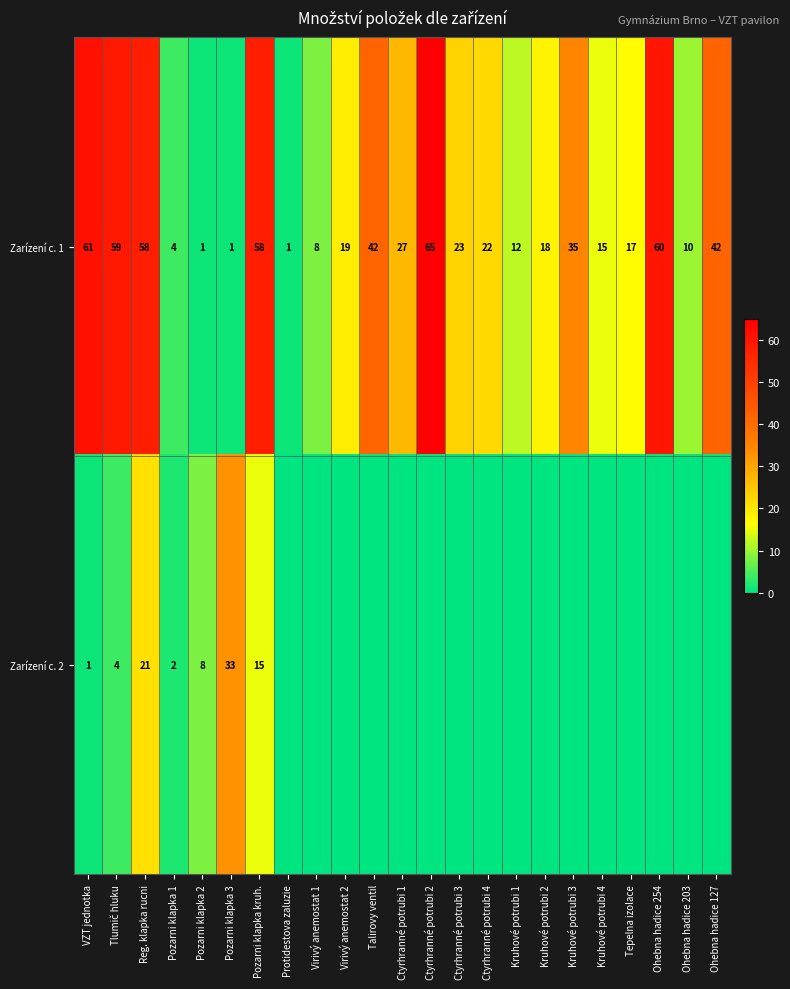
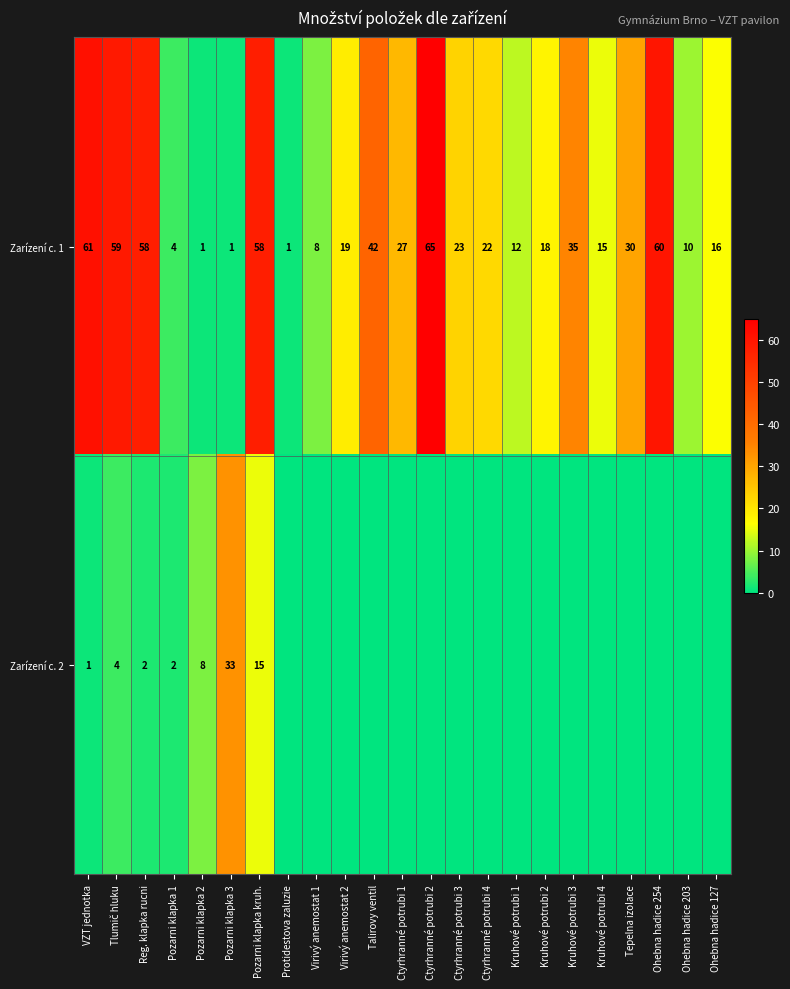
  {
    "Zarízení c. 1": {
      "VZT jednotka": 61,
      "Tlumič hluku": 59,
      "Reg. klapka rucni": 58,
      "Pozarni klapka 1": 4,
      "Pozarni klapka 2": 1,
      "Pozarni klapka 3": 1,
      "Pozarni klapka kruh.": 58,
      "Protidestova zaluzie": 1,
      "Virivý anemostat 1": 8,
      "Virivý anemostat 2": 19,
      "Talirovy ventil": 42,
      "Ctyrhranné potrubi 1": 27,
      "Ctyrhranné potrubi 2": 65,
      "Ctyrhranné potrubi 3": 23,
      "Ctyrhranné potrubi 4": 22,
      "Kruhové potrubi 1": 12,
      "Kruhové potrubi 2": 18,
      "Kruhové potrubi 3": 35,
      "Kruhové potrubi 4": 15,
-     "Tepelna izolace": 17,
+     "Tepelna izolace": 30,
      "Ohebna hadice 254": 60,
      "Ohebna hadice 203": 10,
-     "Ohebna hadice 127": 42
+     "Ohebna hadice 127": 16
    },
    "Zarízení c. 2": {
      "VZT jednotka": 1,
      "Tlumič hluku": 4,
-     "Reg. klapka rucni": 21,
+     "Reg. klapka rucni": 2,
      "Pozarni klapka 1": 2,
      "Pozarni klapka 2": 8,
      "Pozarni klapka 3": 33,
      "Pozarni klapka kruh.": 15
    }
  }
